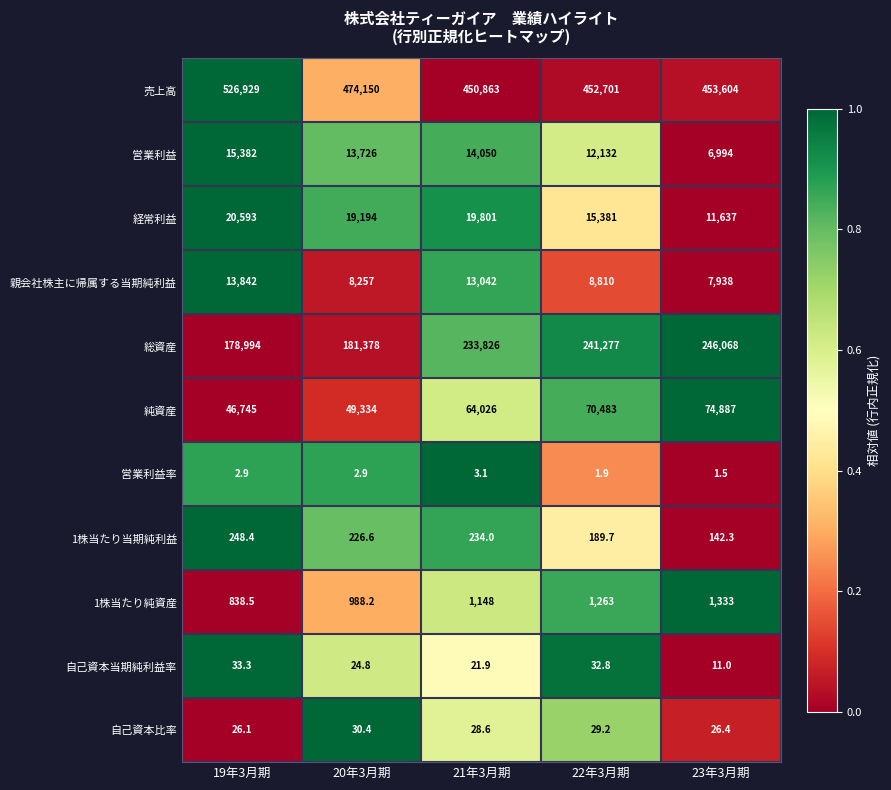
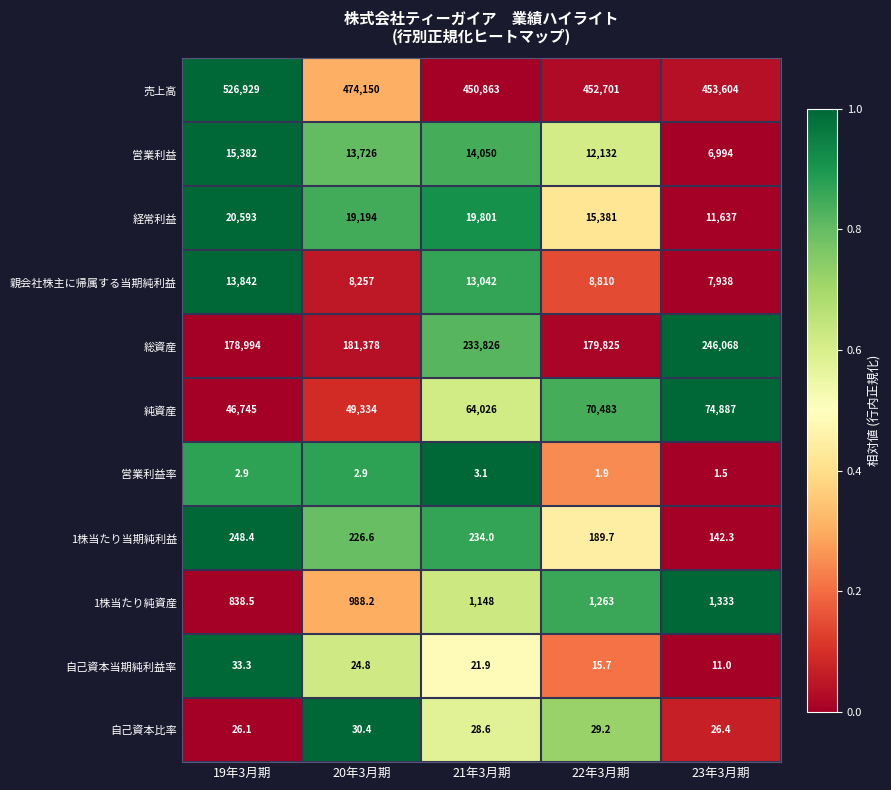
  {
    "売上高": {
      "19年3月期": "526,929",
      "20年3月期": "474,150",
      "21年3月期": "450,863",
      "22年3月期": "452,701",
      "23年3月期": "453,604"
    },
    "営業利益": {
      "19年3月期": "15,382",
      "20年3月期": "13,726",
      "21年3月期": "14,050",
      "22年3月期": "12,132",
      "23年3月期": "6,994"
    },
    "経常利益": {
      "19年3月期": "20,593",
      "20年3月期": "19,194",
      "21年3月期": "19,801",
      "22年3月期": "15,381",
      "23年3月期": "11,637"
    },
    "親会社株主に帰属する当期純利益": {
      "19年3月期": "13,842",
      "20年3月期": "8,257",
      "21年3月期": "13,042",
      "22年3月期": "8,810",
      "23年3月期": "7,938"
    },
    "総資産": {
      "19年3月期": "178,994",
      "20年3月期": "181,378",
      "21年3月期": "233,826",
-     "22年3月期": "241,277",
+     "22年3月期": "179,825",
      "23年3月期": "246,068"
    },
    "純資産": {
      "19年3月期": "46,745",
      "20年3月期": "49,334",
      "21年3月期": "64,026",
      "22年3月期": "70,483",
      "23年3月期": "74,887"
    },
    "営業利益率": {
      "19年3月期": "2.9",
      "20年3月期": "2.9",
      "21年3月期": "3.1",
      "22年3月期": "1.9",
      "23年3月期": "1.5"
    },
    "1株当たり当期純利益": {
      "19年3月期": "248.4",
      "20年3月期": "226.6",
      "21年3月期": "234.0",
      "22年3月期": "189.7",
      "23年3月期": "142.3"
    },
    "1株当たり純資産": {
      "19年3月期": "838.5",
      "20年3月期": "988.2",
      "21年3月期": "1,148",
      "22年3月期": "1,263",
      "23年3月期": "1,333"
    },
    "自己資本当期純利益率": {
      "19年3月期": "33.3",
      "20年3月期": "24.8",
      "21年3月期": "21.9",
-     "22年3月期": "32.8",
+     "22年3月期": "15.7",
      "23年3月期": "11.0"
    },
    "自己資本比率": {
      "19年3月期": "26.1",
      "20年3月期": "30.4",
      "21年3月期": "28.6",
      "22年3月期": "29.2",
      "23年3月期": "26.4"
    }
  }
